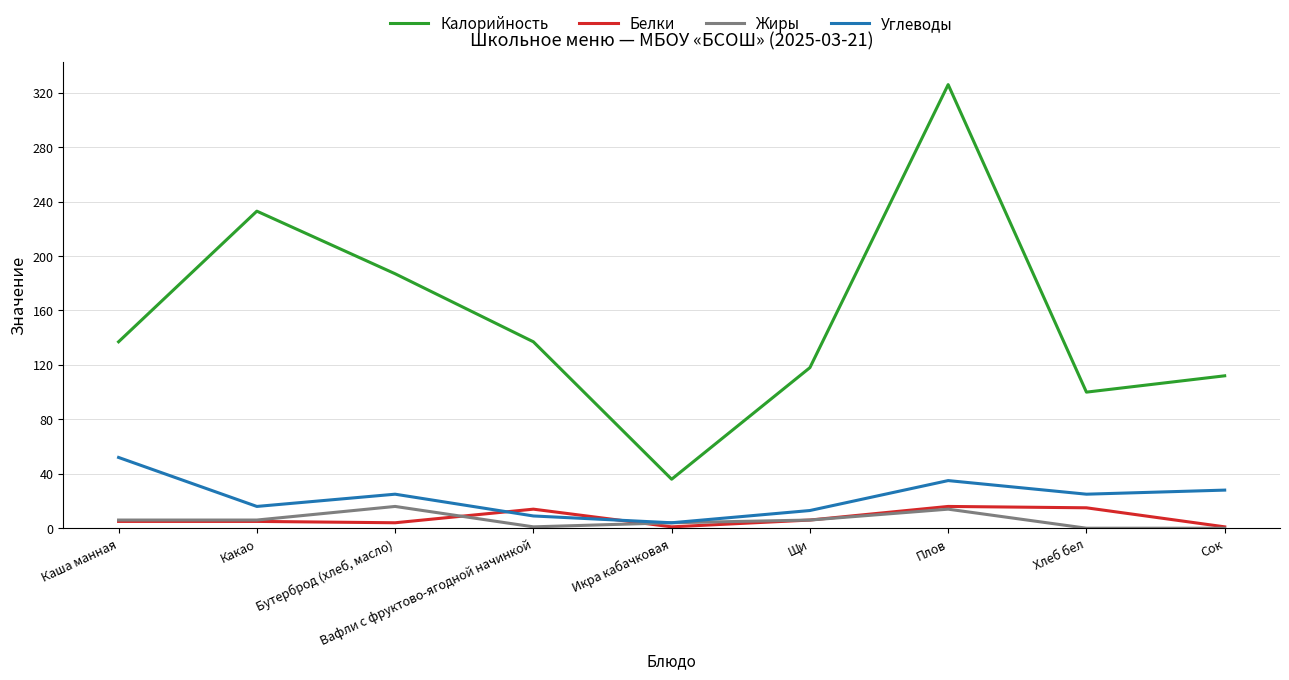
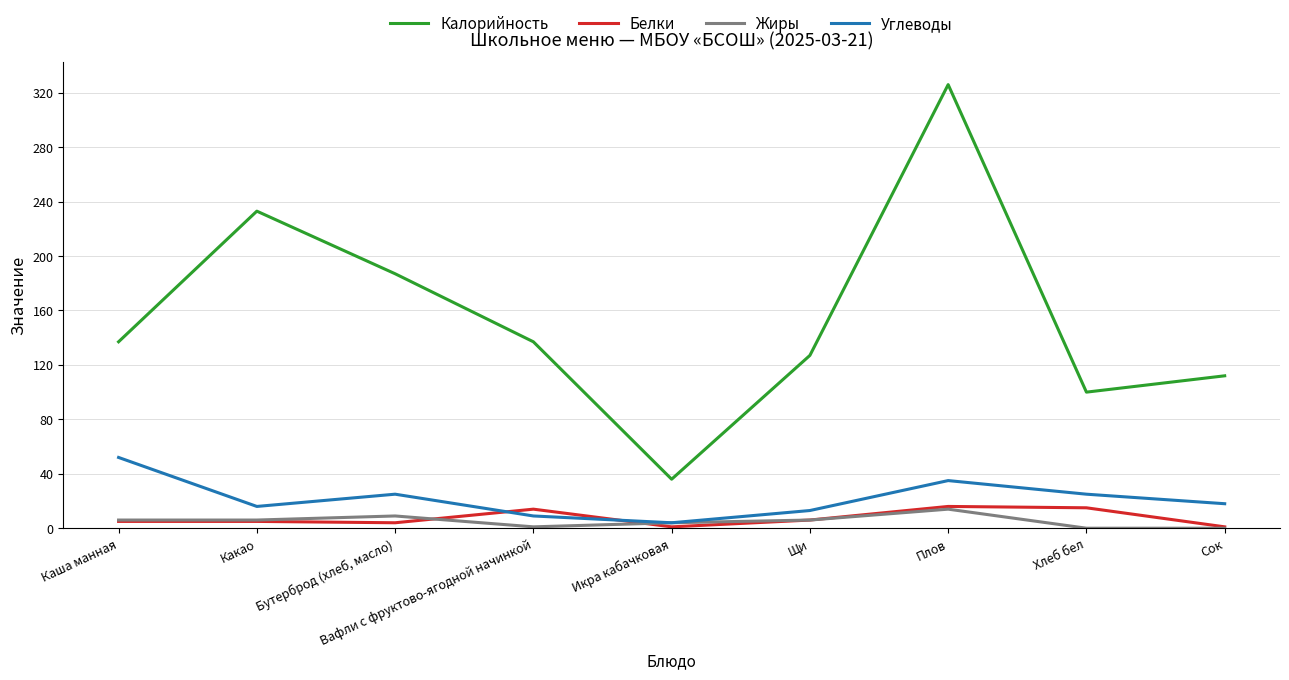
  {
    "Калорийность": {
      "Каша манная": 137,
      "Какао": 233,
      "Бутерброд (хлеб, масло)": 187,
      "Вафли с фруктово-ягодной начинкой": 137,
      "Икра кабачковая": 36,
-     "Щи": 118,
+     "Щи": 127,
      "Плов": 326,
      "Хлеб бел": 100,
      "Сок": 112
    },
    "Белки": {
      "Бутерброд (хлеб, масло)": 4,
      "Вафли с фруктово-ягодной начинкой": 14,
      "Икра кабачковая": 1,
      "Плов": 16,
      "Хлеб бел": 15
    },
    "Жиры": {
-     "Бутерброд (хлеб, масло)": 16,
+     "Бутерброд (хлеб, масло)": 9,
      "Вафли с фруктово-ягодной начинкой": 1,
      "Плов": 14,
      "Хлеб бел": 0
    },
    "Углеводы": {
      "Каша манная": 52,
      "Какао": 16,
      "Бутерброд (хлеб, масло)": 25,
      "Вафли с фруктово-ягодной начинкой": 9,
      "Щи": 13,
      "Плов": 35,
      "Хлеб бел": 25,
-     "Сок": 28
+     "Сок": 18
    }
  }
